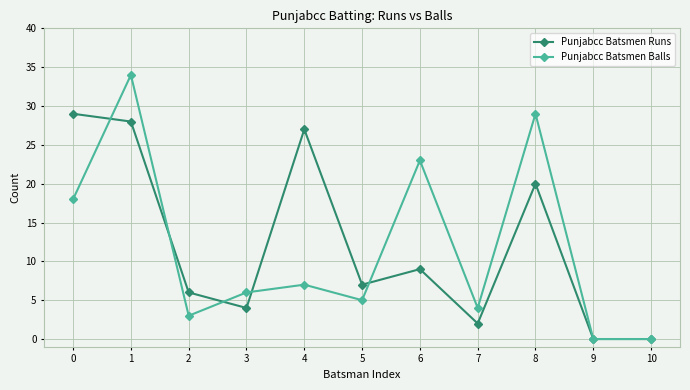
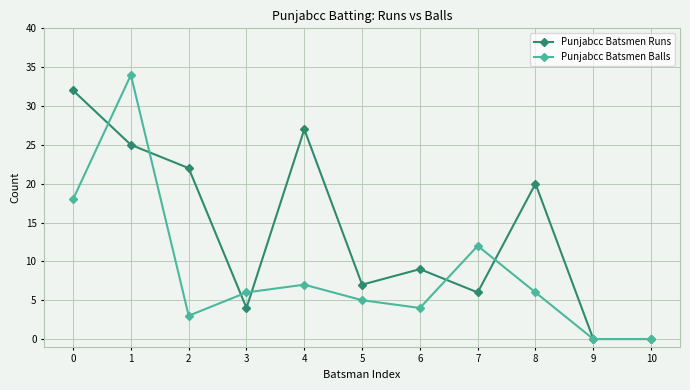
  {
    "Punjabcc Batsmen Runs": {
-     "0": 29,
-     "1": 28,
-     "2": 6,
+     "0": 32,
+     "1": 25,
+     "2": 22,
      "3": 4,
      "4": 27,
      "5": 7,
      "6": 9,
-     "7": 2,
+     "7": 6,
      "8": 20
    },
    "Punjabcc Batsmen Balls": {
      "0": 18,
      "1": 34,
      "2": 3,
      "3": 6,
      "4": 7,
      "5": 5,
-     "6": 23,
-     "7": 4,
-     "8": 29
+     "6": 4,
+     "7": 12,
+     "8": 6
    }
  }
